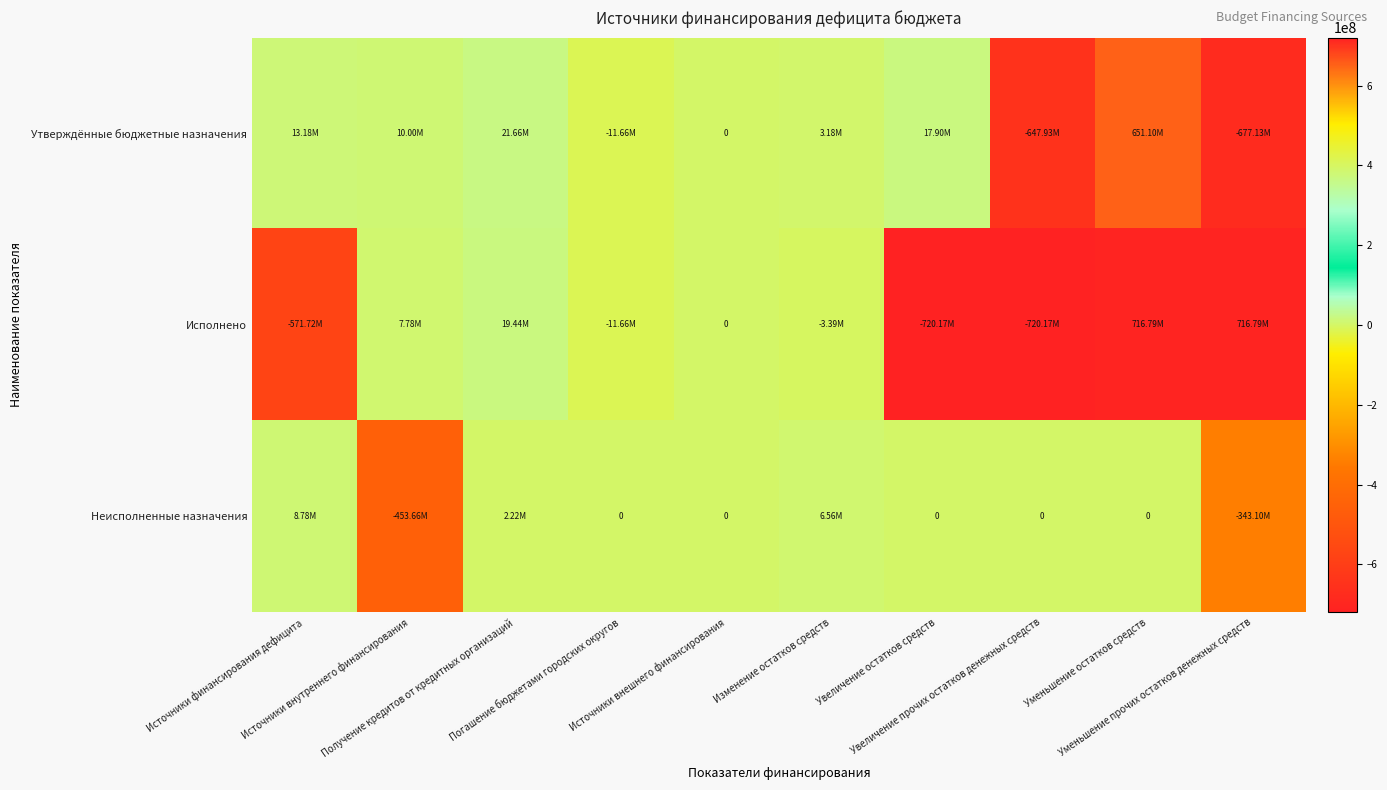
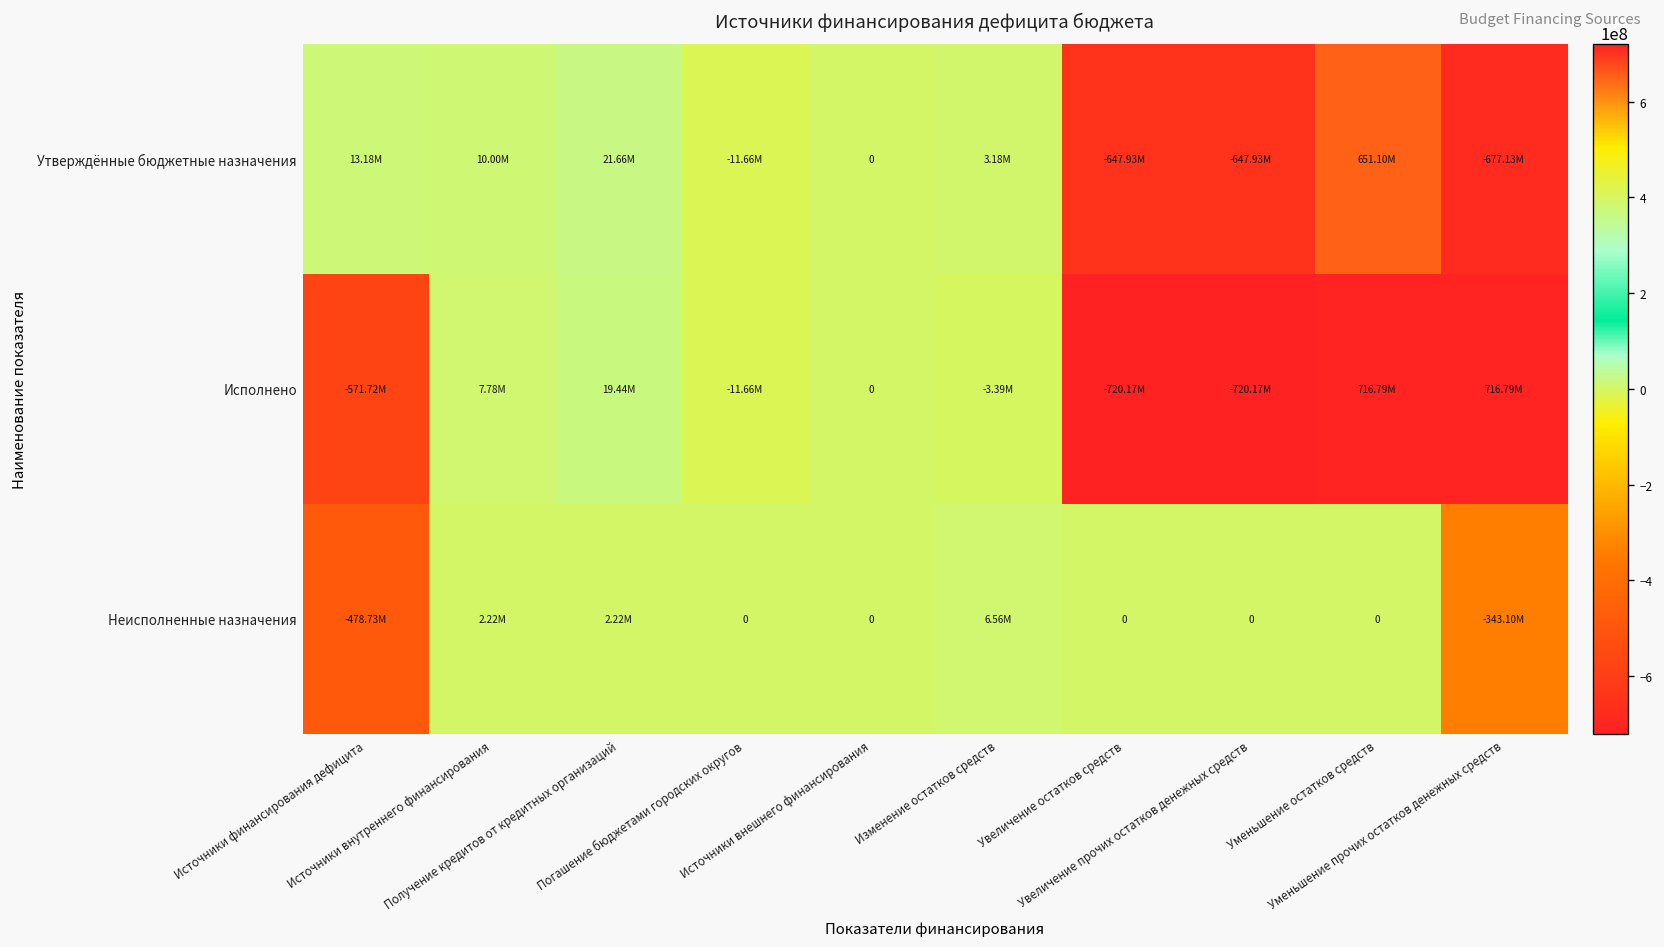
  {
    "Утверждённые бюджетные назначения": {
      "Источники финансирования дефицита": "13.18M",
      "Источники внутреннего финансирования": "10.00M",
      "Получение кредитов от кредитных организаций": "21.66M",
      "Погашение бюджетами городских округов": "-11.66M",
      "Источники внешнего финансирования": "0",
      "Изменение остатков средств": "3.18M",
-     "Увеличение остатков средств": "17.90M",
+     "Увеличение остатков средств": "-647.93M",
      "Увеличение прочих остатков денежных средств": "-647.93M",
      "Уменьшение остатков средств": "651.10M",
      "Уменьшение прочих остатков денежных средств": "-677.13M"
    },
    "Исполнено": {
      "Источники финансирования дефицита": "-571.72M",
      "Источники внутреннего финансирования": "7.78M",
      "Получение кредитов от кредитных организаций": "19.44M",
      "Погашение бюджетами городских округов": "-11.66M",
      "Источники внешнего финансирования": "0",
      "Изменение остатков средств": "-3.39M",
      "Увеличение остатков средств": "-720.17M",
      "Увеличение прочих остатков денежных средств": "-720.17M",
      "Уменьшение остатков средств": "716.79M",
      "Уменьшение прочих остатков денежных средств": "716.79M"
    },
    "Неисполненные назначения": {
-     "Источники финансирования дефицита": "8.78M",
-     "Источники внутреннего финансирования": "-453.66M",
+     "Источники финансирования дефицита": "-478.73M",
+     "Источники внутреннего финансирования": "2.22M",
      "Получение кредитов от кредитных организаций": "2.22M",
      "Погашение бюджетами городских округов": "0",
      "Источники внешнего финансирования": "0",
      "Изменение остатков средств": "6.56M",
      "Увеличение остатков средств": "0",
      "Увеличение прочих остатков денежных средств": "0",
      "Уменьшение остатков средств": "0",
      "Уменьшение прочих остатков денежных средств": "-343.10M"
    }
  }
